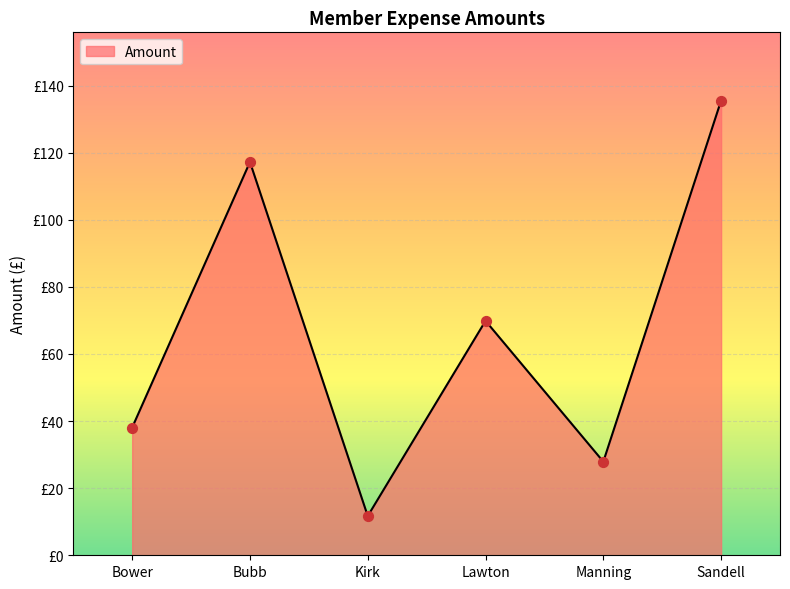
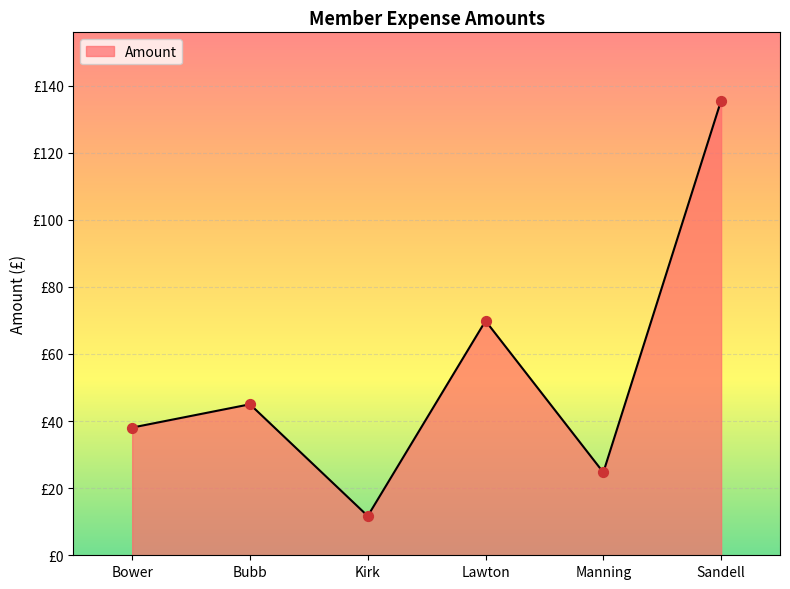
  {
    "Bower": "£38",
-   "Bubb": "£117",
+   "Bubb": "£45",
    "Kirk": "£12",
    "Lawton": "£70",
-   "Manning": "£28",
+   "Manning": "£25",
    "Sandell": "£136"
  }
